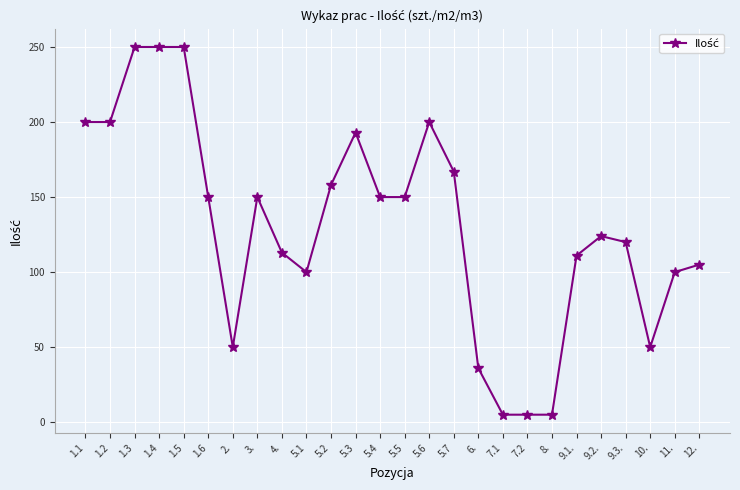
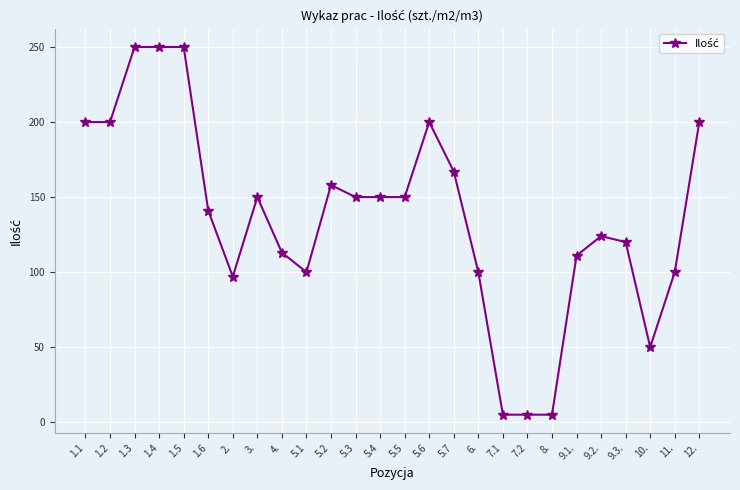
  {
    "1.1": 200,
    "1.2": 200,
    "1.3": 250,
    "1.4": 250,
    "1.5": 250,
-   "1.6": 150,
-   "2.": 50,
+   "1.6": 141,
+   "2.": 97,
    "3.": 150,
    "4.": 113,
    "5.1": 100,
    "5.2": 158,
-   "5.3": 193,
+   "5.3": 150,
    "5.4": 150,
    "5.5": 150,
    "5.6": 200,
    "5.7": 167,
-   "6.": 36,
+   "6.": 100,
    "7.1": 5,
    "7.2": 5,
    "8.": 5,
    "9.1.": 111,
    "9.2.": 124,
    "9.3.": 120,
    "10.": 50,
    "11.": 100,
-   "12.": 105
+   "12.": 200
  }
